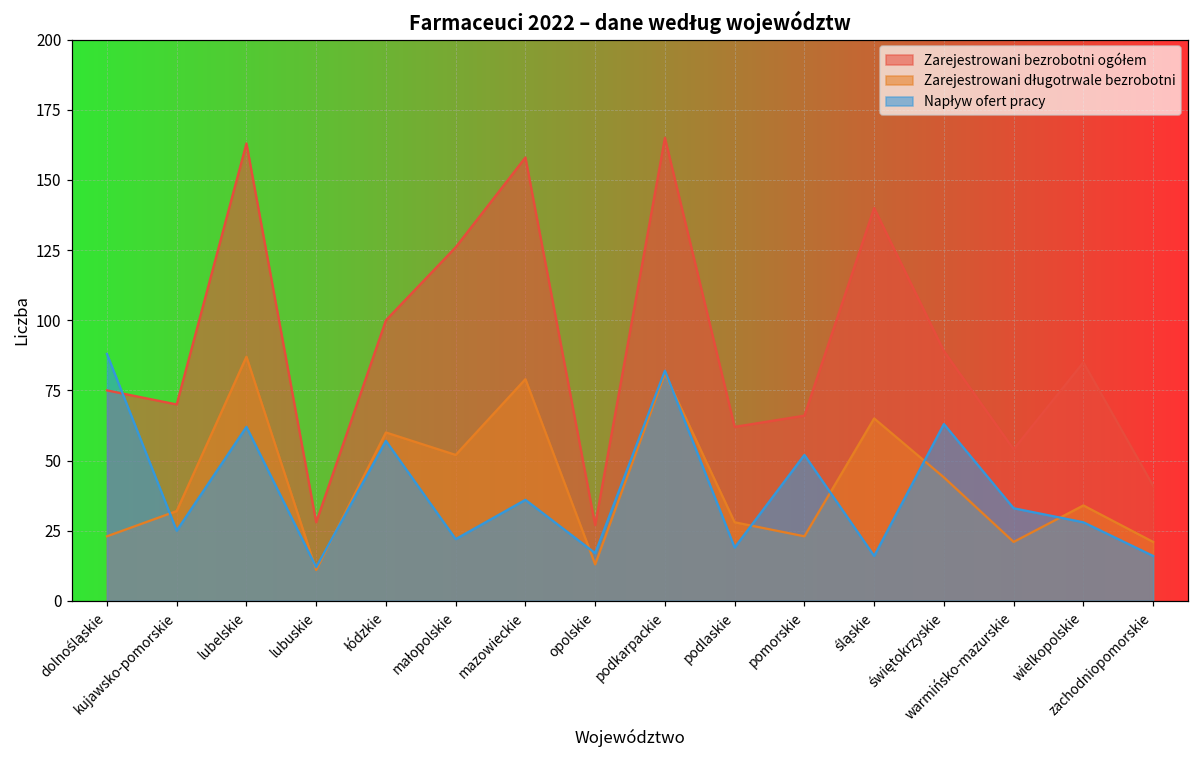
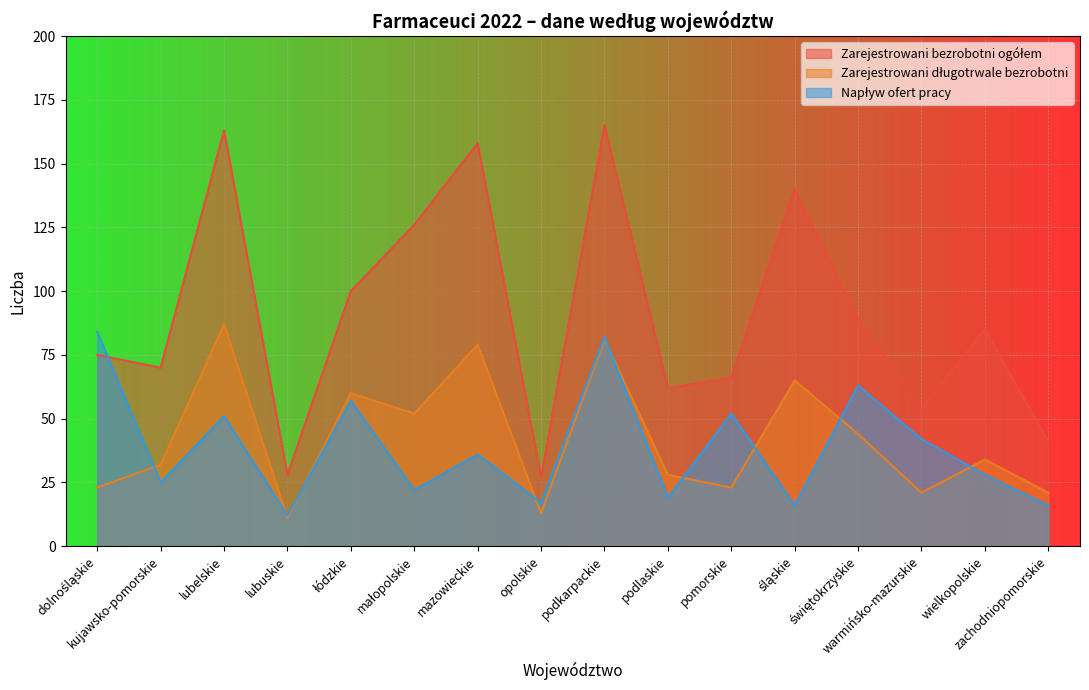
  {
    "Napływ ofert pracy": {
-     "dolnośląskie": 88,
+     "dolnośląskie": 84,
      "kujawsko-pomorskie": 25,
-     "lubelskie": 62,
+     "lubelskie": 51,
      "lubuskie": 12,
      "łódzkie": 57,
      "małopolskie": 22,
      "mazowieckie": 36,
      "opolskie": 17,
      "podkarpackie": 82,
      "podlaskie": 19,
      "pomorskie": 52,
      "śląskie": 16,
      "świętokrzyskie": 63,
-     "warmińsko-mazurskie": 33,
+     "warmińsko-mazurskie": 42,
      "wielkopolskie": 28,
      "zachodniopomorskie": 16
    }
  }
